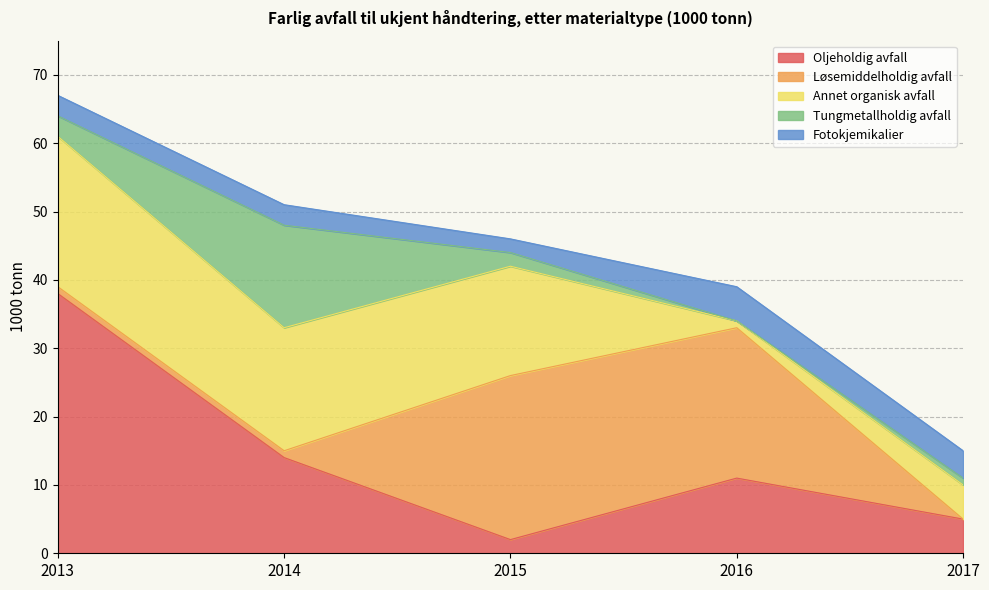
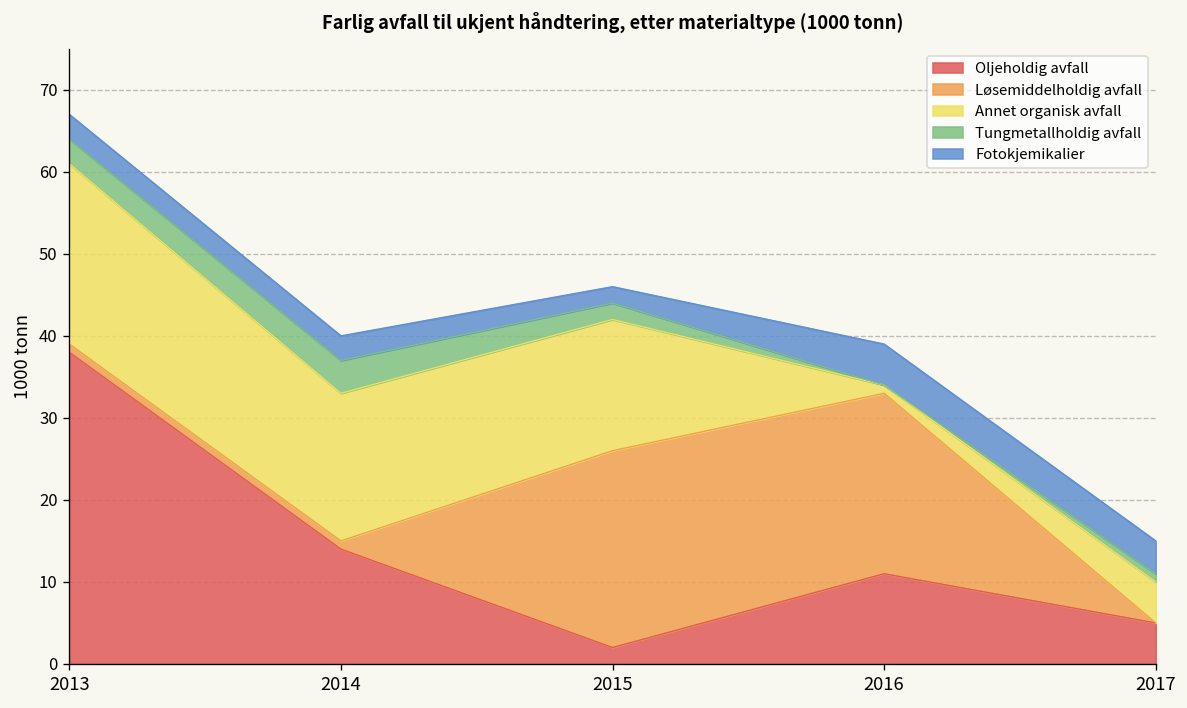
  {
    "Oljeholdig avfall": {
      "2013": 38,
      "2014": 14,
      "2015": 2,
      "2016": 11
    },
    "Løsemiddelholdig avfall": {
      "2013": 1,
      "2014": 1,
      "2015": 24,
      "2016": 22
    },
    "Annet organisk avfall": {
      "2013": 22,
      "2014": 18,
      "2015": 16,
      "2017": 5
    },
    "Tungmetallholdig avfall": {
      "2013": 3,
-     "2014": 15,
+     "2014": 4,
      "2015": 2,
      "2017": 1
    },
    "Fotokjemikalier": {
      "2013": 3,
      "2014": 3,
      "2015": 2,
      "2016": 5,
      "2017": 4
    }
  }
